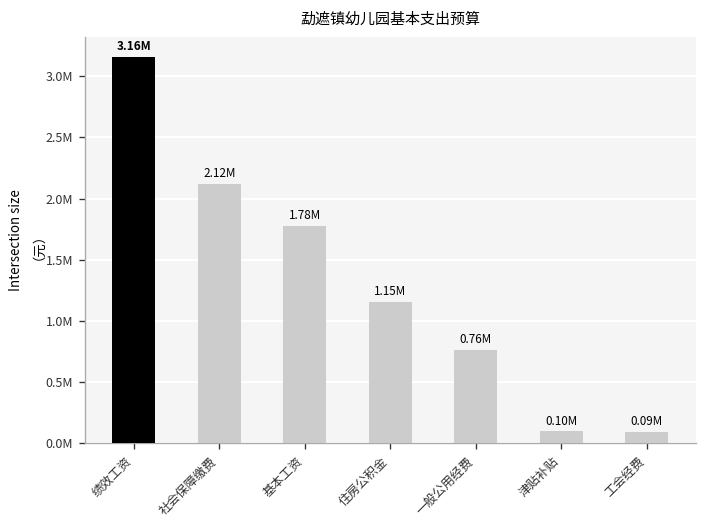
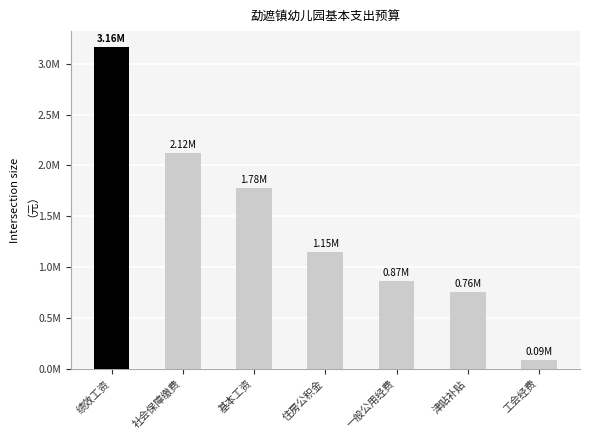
  {
    "绩效工资": "3.16M",
    "社会保障缴费": "2.12M",
    "基本工资": "1.78M",
    "住房公积金": "1.15M",
-   "一般公用经费": "0.76M",
-   "津贴补贴": "0.10M",
+   "一般公用经费": "0.87M",
+   "津贴补贴": "0.76M",
    "工会经费": "0.09M"
  }
